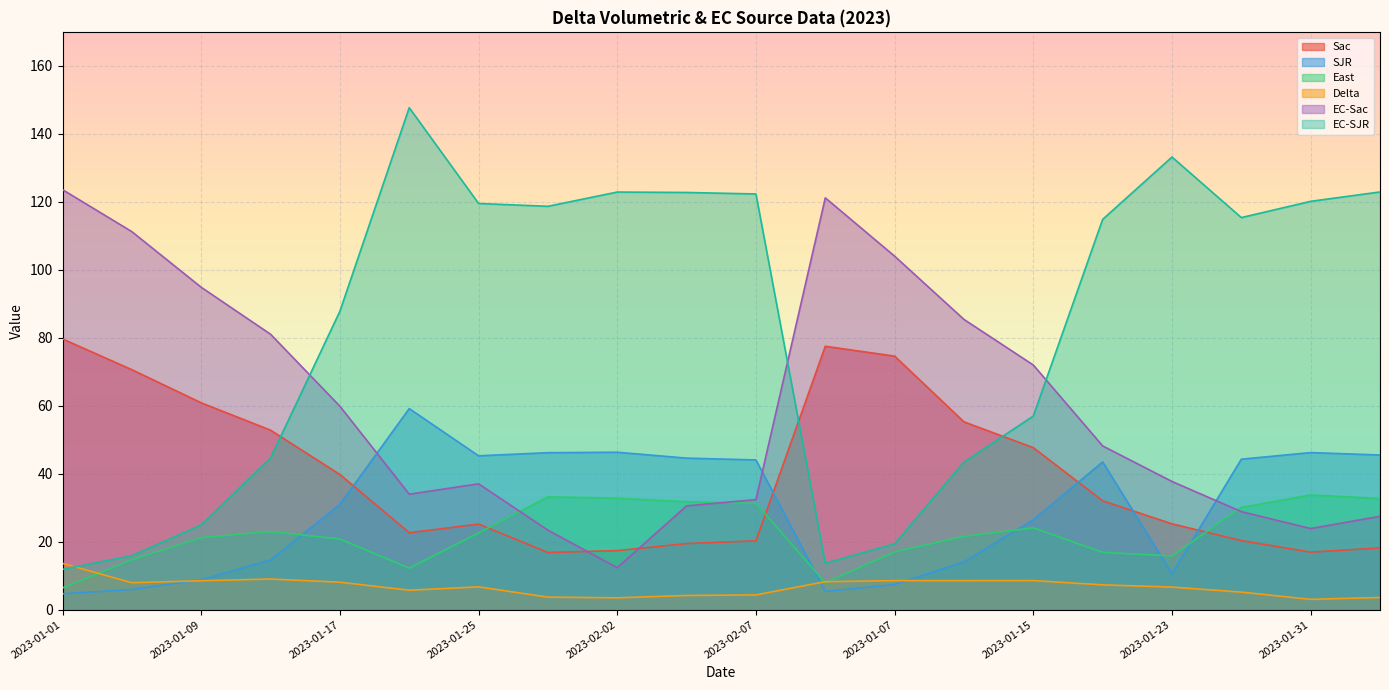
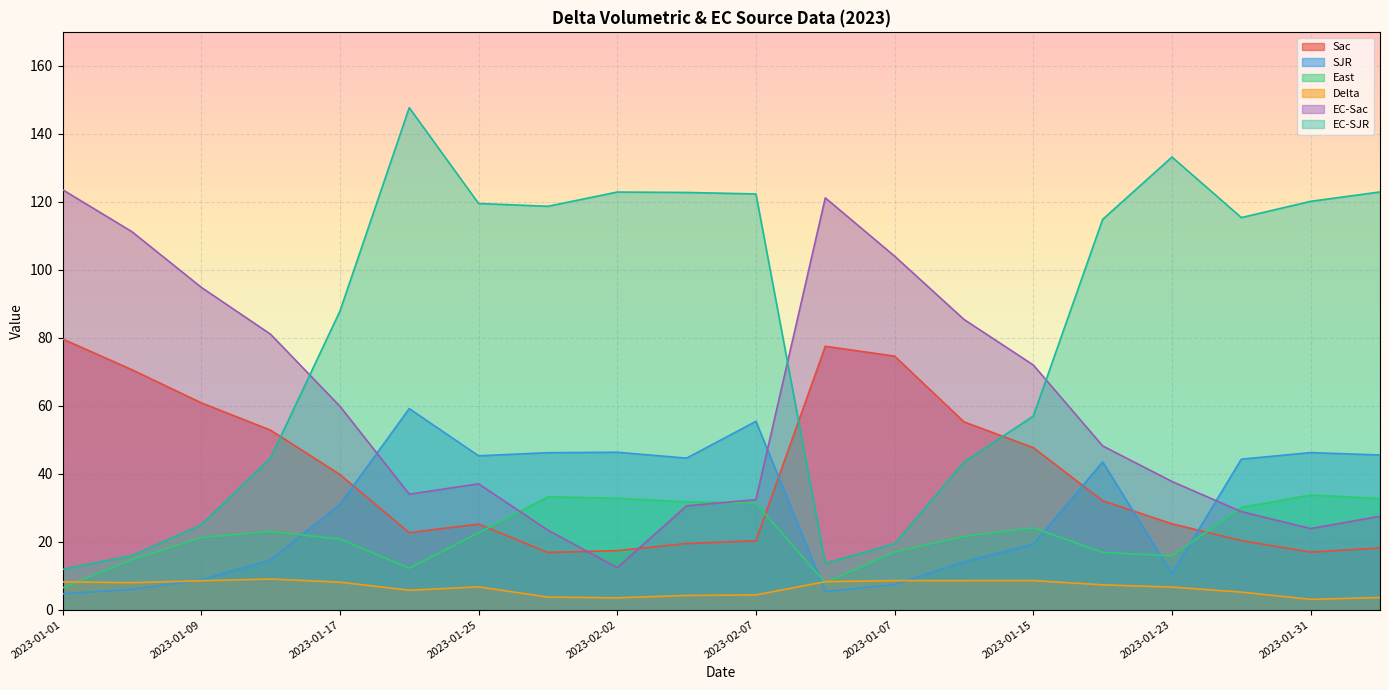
  {
    "Sac": {
      "2023-01-01": 80,
      "2023-01-09": 61,
      "2023-01-17": 40,
      "2023-01-25": 25,
      "2023-02-02": 17,
      "2023-02-07": 20,
      "2023-01-07": 75,
      "2023-01-15": 48,
      "2023-01-23": 25,
      "2023-01-31": 17
    },
    "SJR": {
      "2023-01-01": 5,
      "2023-01-17": 31,
      "2023-01-25": 45,
      "2023-02-02": 46,
-     "2023-02-07": 44,
+     "2023-02-07": 55,
      "2023-01-07": 7,
-     "2023-01-15": 26,
+     "2023-01-15": 19,
      "2023-01-23": 11,
      "2023-01-31": 46
    },
    "Delta": {
-     "2023-01-01": 14,
+     "2023-01-01": 8,
      "2023-01-17": 8,
      "2023-01-25": 7,
      "2023-02-02": 3,
      "2023-02-07": 4,
      "2023-01-07": 9,
      "2023-01-15": 9,
      "2023-01-23": 7,
      "2023-01-31": 3
    },
    "EC-Sac": {
      "2023-01-01": 124,
      "2023-01-09": 95,
      "2023-01-17": 60,
      "2023-01-25": 37,
      "2023-02-02": 12,
      "2023-02-07": 32,
      "2023-01-07": 104,
      "2023-01-15": 72,
      "2023-01-23": 38,
      "2023-01-31": 24
    }
  }
